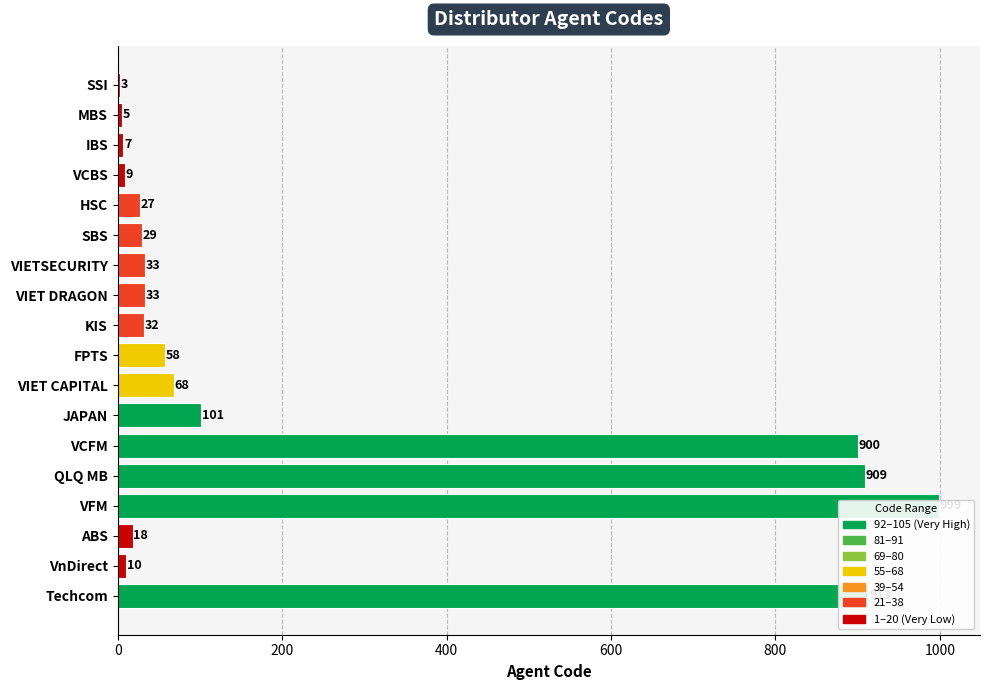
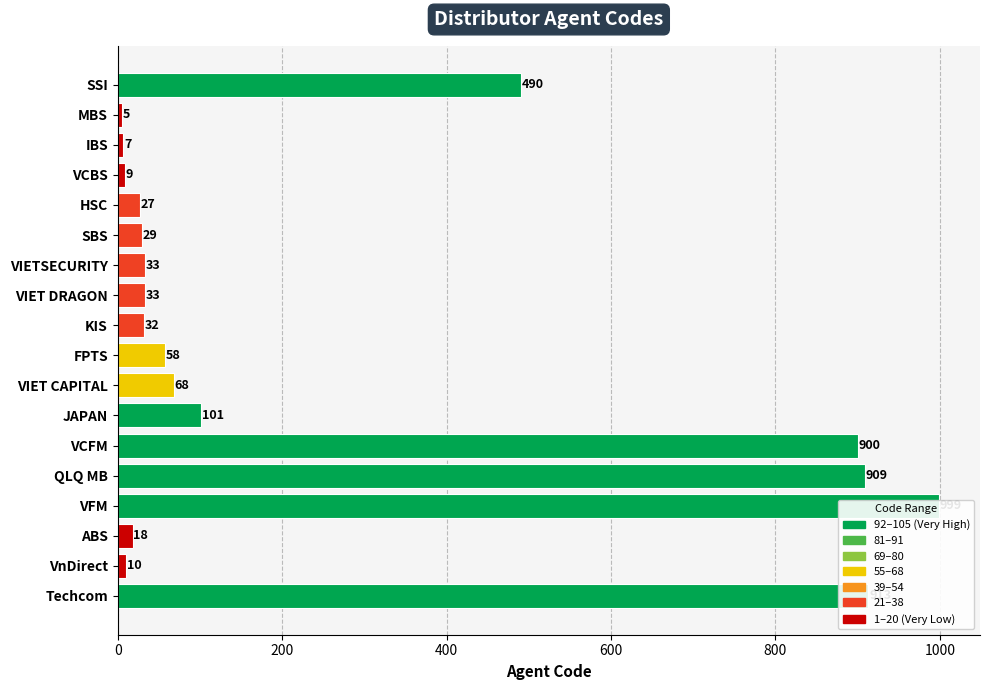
  {
-   "SSI": 3,
+   "SSI": 490,
    "MBS": 5,
    "IBS": 7,
    "VCBS": 9,
    "HSC": 27,
    "SBS": 29,
    "VIETSECURITY": 33,
    "VIET DRAGON": 33,
    "KIS": 32,
    "FPTS": 58,
    "VIET CAPITAL": 68,
    "JAPAN": 101,
    "VCFM": 900,
    "QLQ MB": 909,
    "ABS": 18,
    "VnDirect": 10
  }
